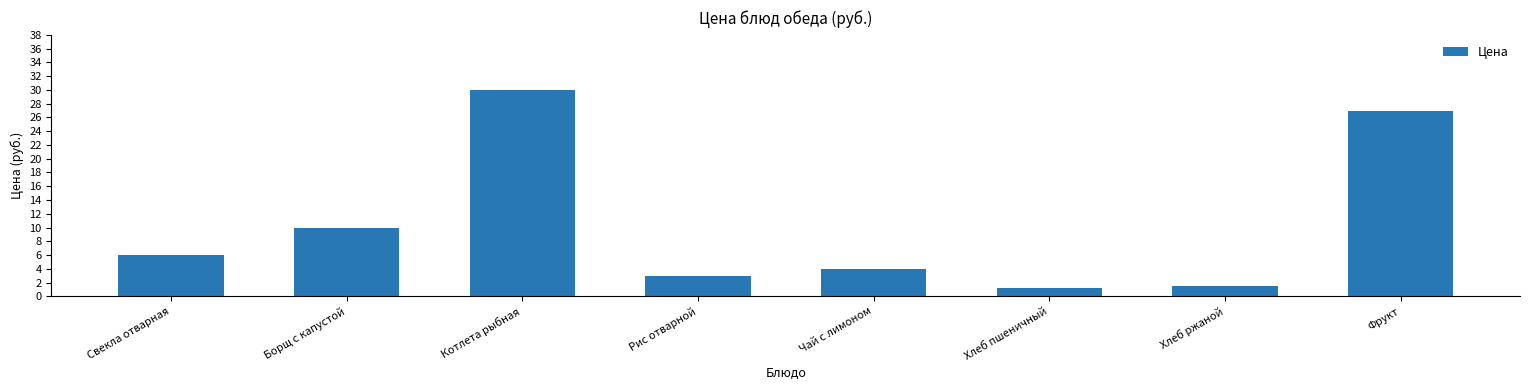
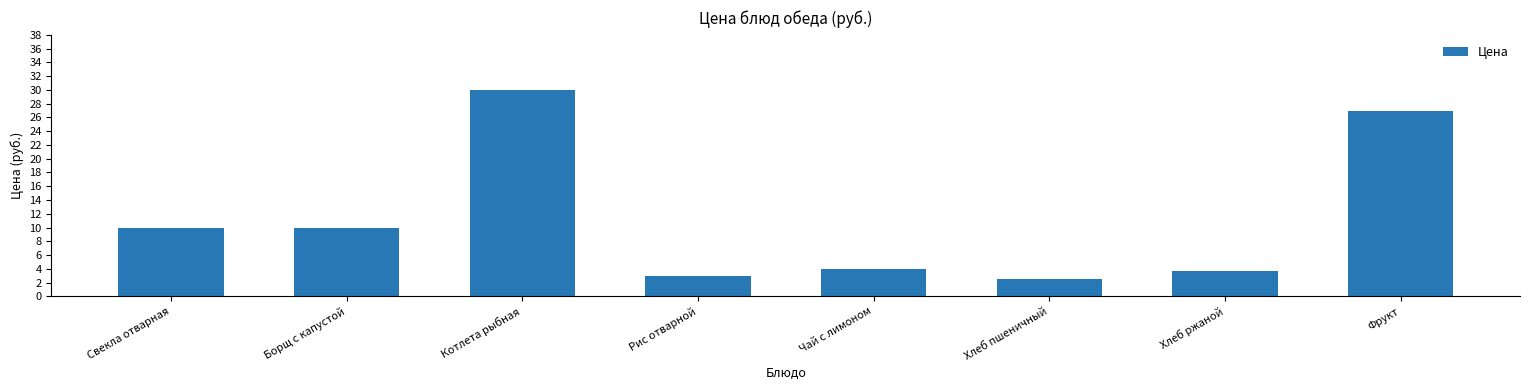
  {
-   "Свекла отварная": 6,
+   "Свекла отварная": 10,
    "Борщ с капустой": 10,
    "Котлета рыбная": 30,
    "Рис отварной": 3,
    "Чай с лимоном": 4,
-   "Хлеб пшеничный": 1,
-   "Хлеб ржаной": 2,
+   "Хлеб пшеничный": 3,
+   "Хлеб ржаной": 4,
    "Фрукт": 27
  }
